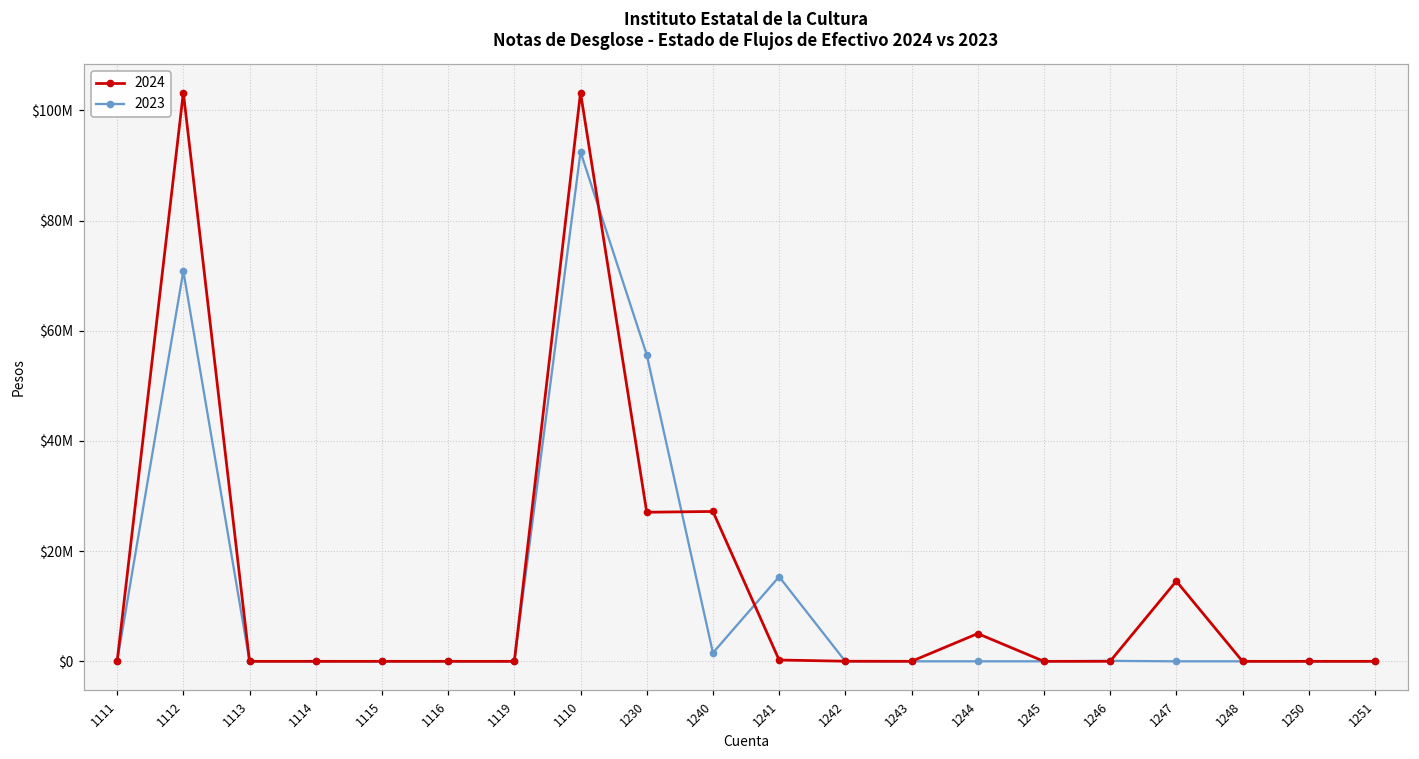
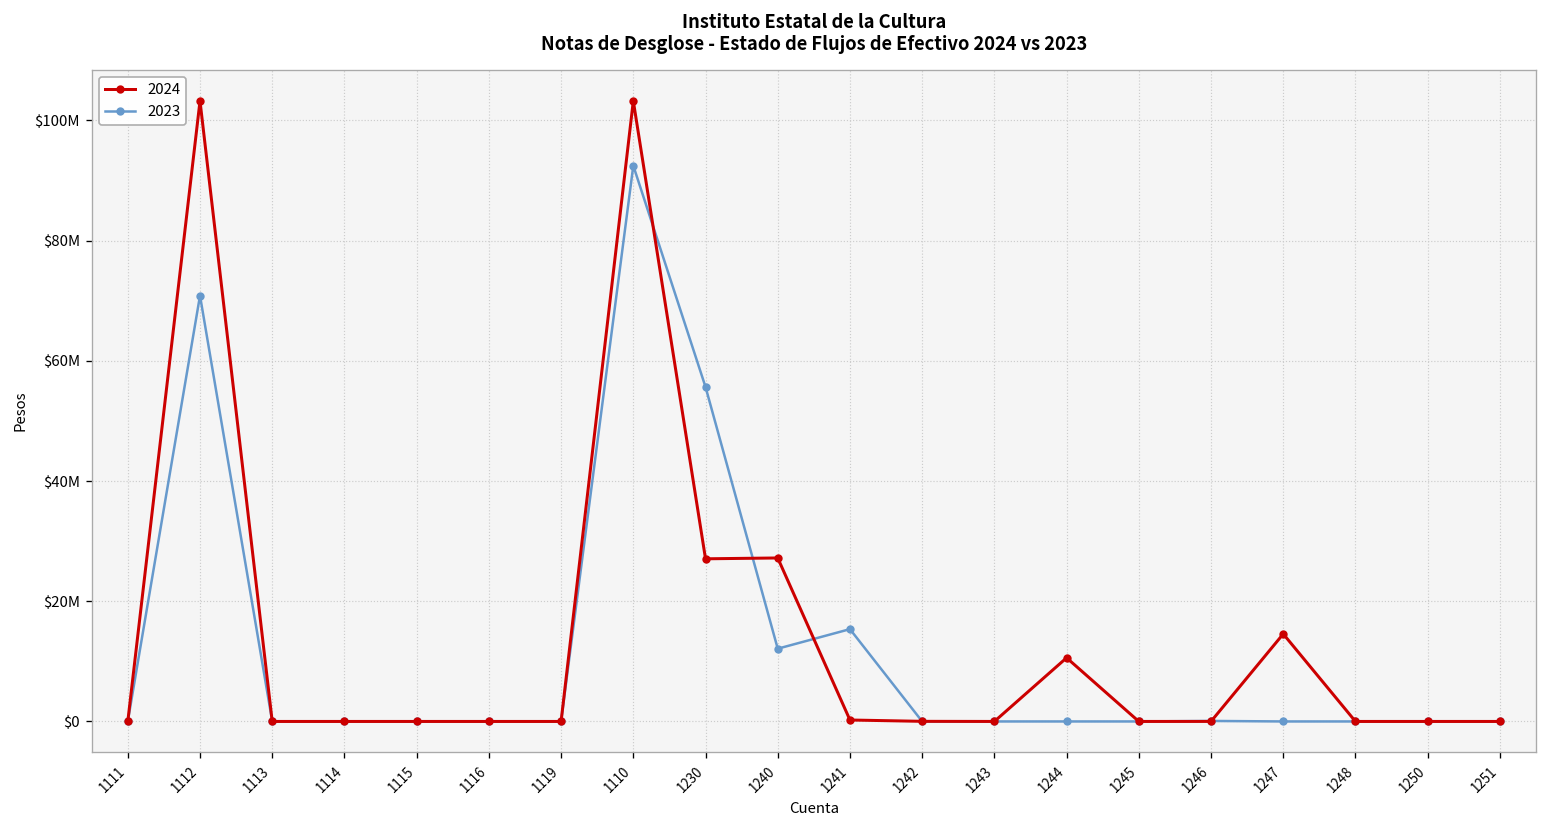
  {
    "2024": {
      "1112": "$103000000",
      "1110": "$103000000",
      "1230": "$27000000",
      "1240": "$27000000",
      "1241": "$0",
-     "1244": "$5000000",
+     "1244": "$11000000",
      "1247": "$15000000"
    },
    "2023": {
      "1112": "$71000000",
      "1110": "$92000000",
      "1230": "$56000000",
-     "1240": "$2000000",
+     "1240": "$12000000",
      "1241": "$15000000",
      "1244": "$0",
      "1247": "$0"
    }
  }
